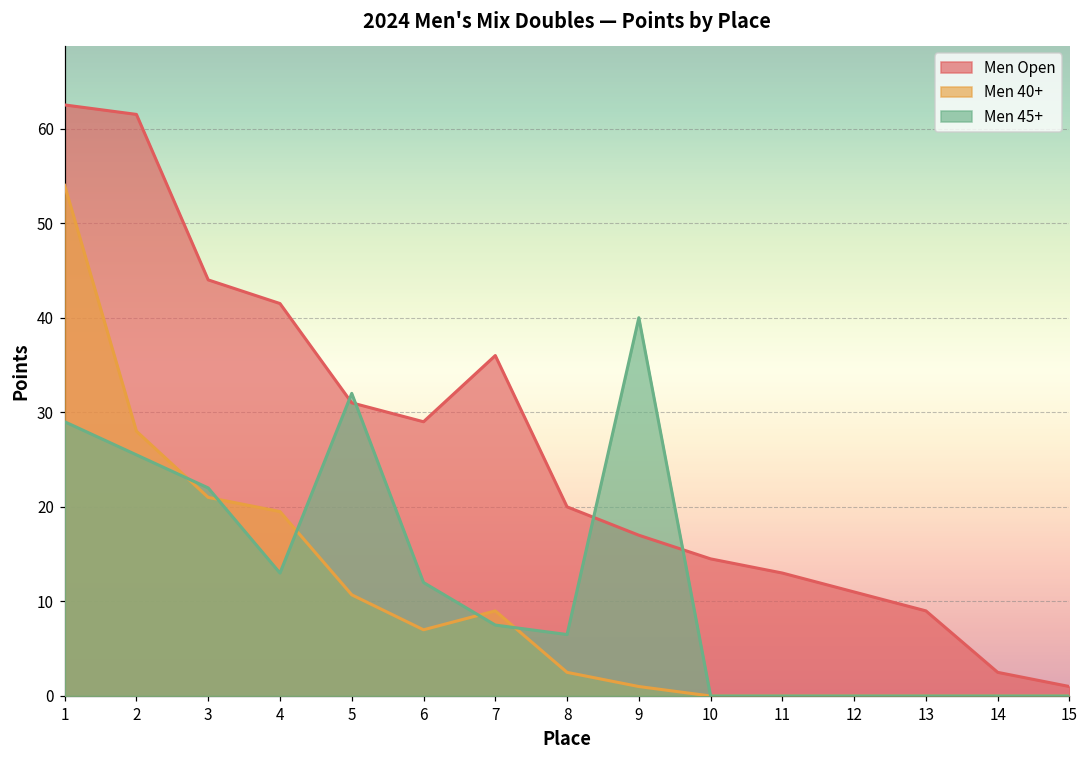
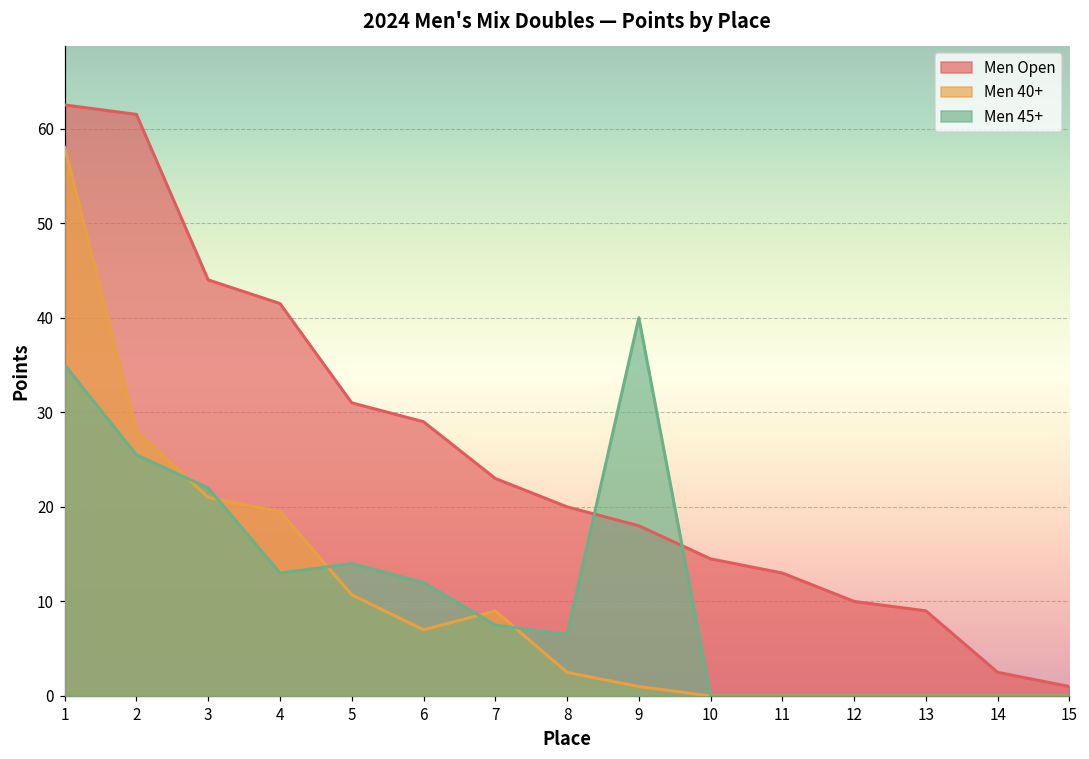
  {
    "Men Open": {
      "1": 63,
      "2": 62,
      "3": 44,
      "4": 42,
      "5": 31,
      "6": 29,
-     "7": 36,
+     "7": 23,
      "8": 20,
-     "9": 17,
+     "9": 18,
      "10": 15,
      "11": 13,
-     "12": 11,
+     "12": 10,
      "13": 9,
      "14": 3,
      "15": 1
    },
    "Men 40+": {
-     "1": 54,
+     "1": 58,
      "2": 28,
      "3": 21,
      "4": 20,
      "5": 11,
      "6": 7,
      "7": 9,
      "8": 3,
      "9": 1
    },
    "Men 45+": {
-     "1": 29,
+     "1": 35,
      "2": 26,
      "3": 22,
      "4": 13,
-     "5": 32,
+     "5": 14,
      "6": 12,
      "7": 8,
      "8": 7,
      "9": 40
    }
  }
